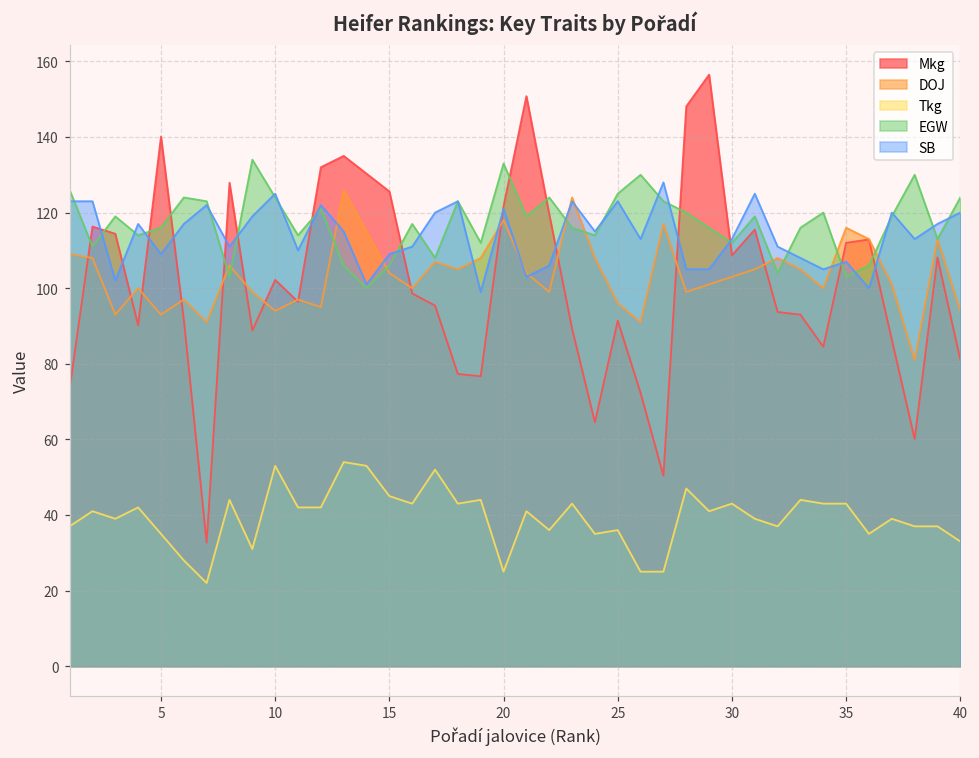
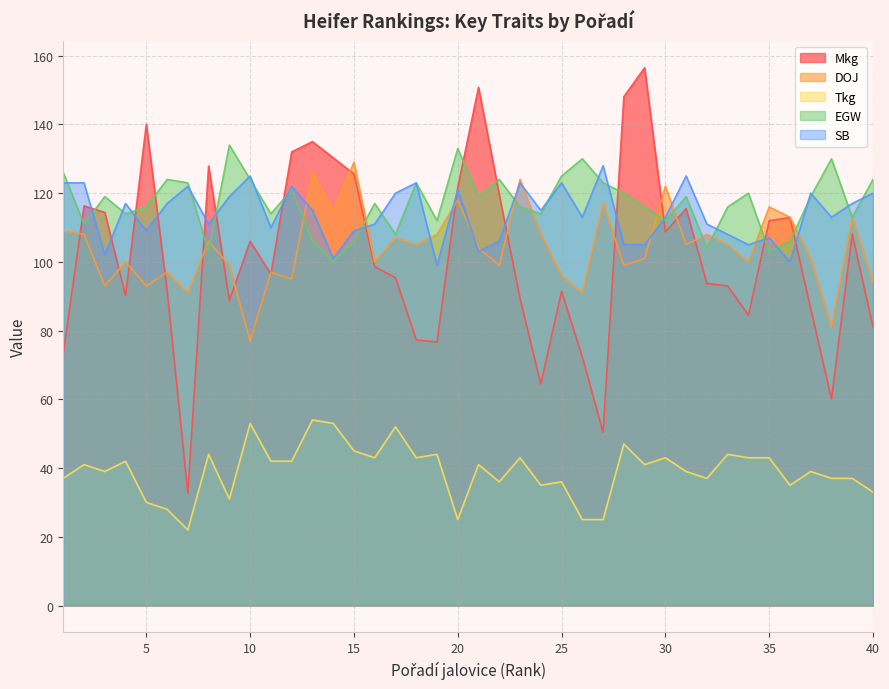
  {
    "Mkg": {
      "5": 140,
-     "10": 102,
+     "10": 106,
      "15": 126,
      "25": 91,
      "30": 109,
      "35": 112,
      "40": 81
    },
    "DOJ": {
      "5": 93,
-     "10": 94,
-     "15": 104,
+     "10": 77,
+     "15": 129,
      "20": 118,
      "25": 96,
-     "30": 103,
+     "30": 122,
      "35": 116,
      "40": 94
    },
    "Tkg": {
-     "5": 35,
+     "5": 30,
      "10": 53,
      "15": 45,
      "20": 25,
      "25": 36,
      "30": 43,
      "35": 43,
      "40": 33
    },
    "EGW": {
      "5": 116,
      "10": 124,
      "15": 106,
      "20": 133,
      "25": 125,
      "30": 112,
      "35": 103,
      "40": 124
    },
    "SB": {
      "5": 109,
      "10": 125,
      "15": 109,
      "25": 123,
      "30": 113,
      "35": 107,
      "40": 120
    }
  }
